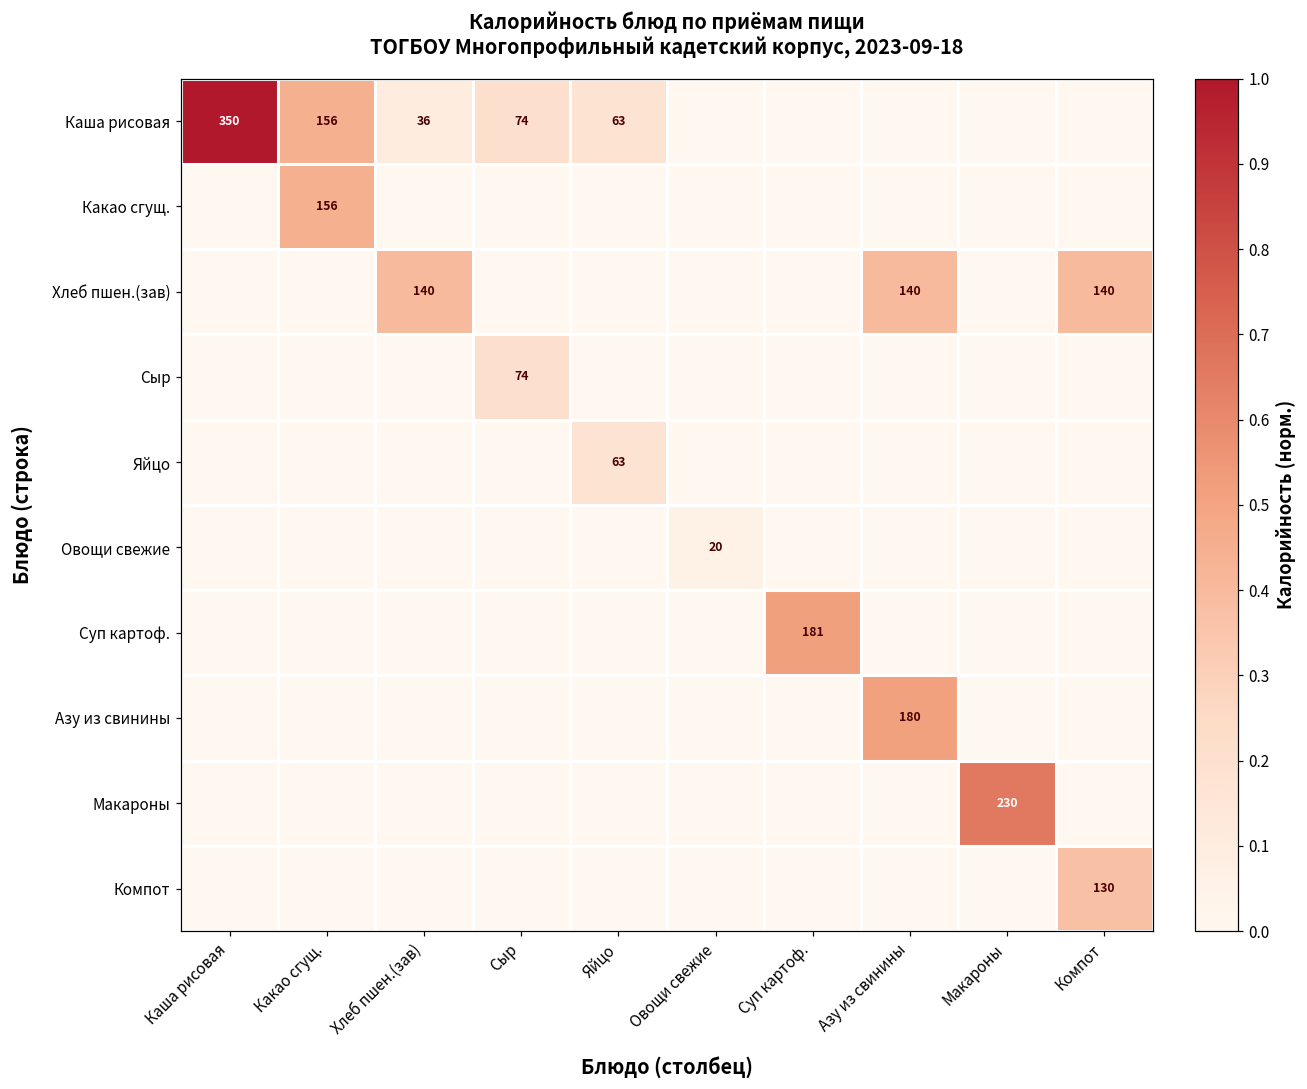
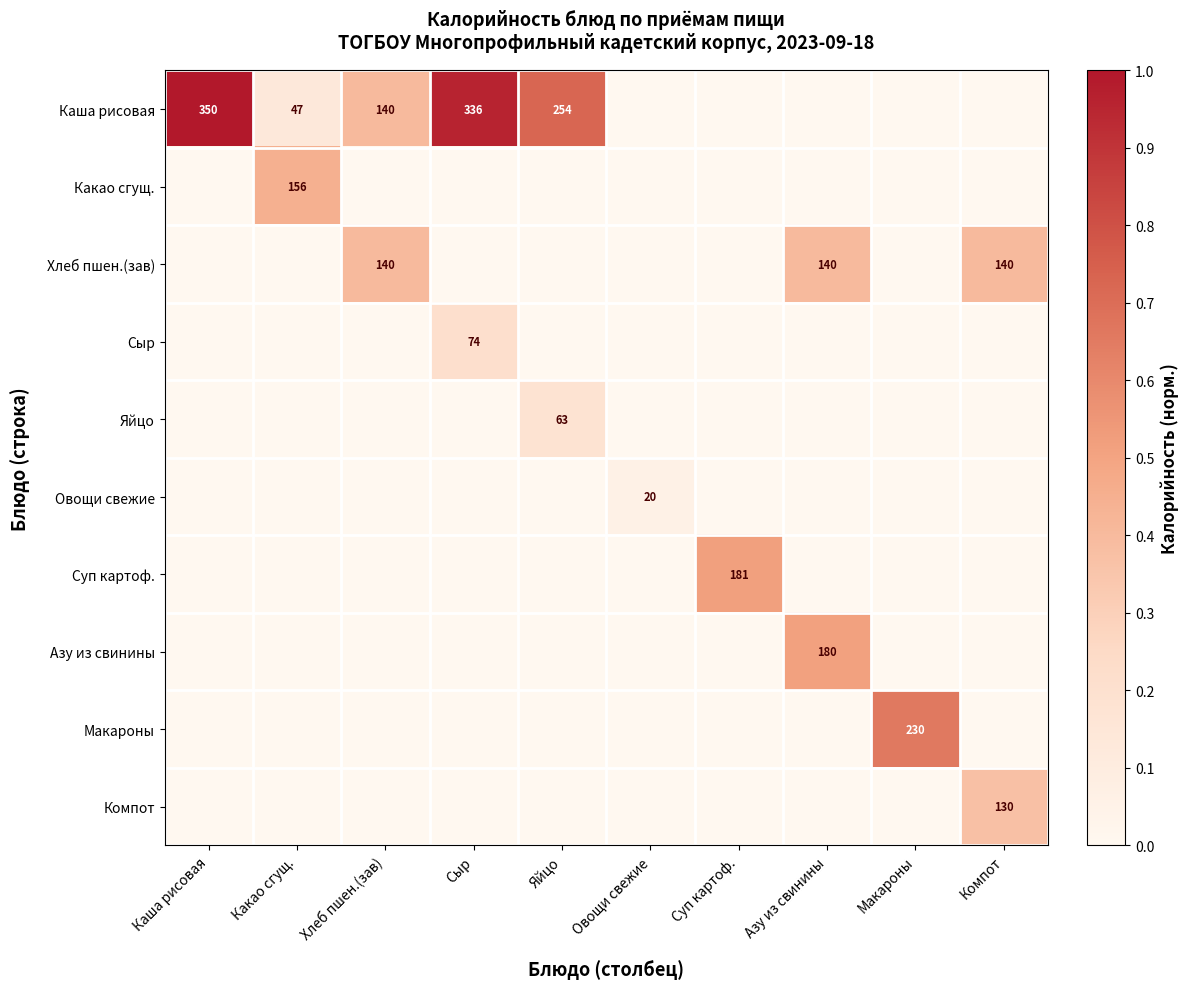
  {
    "Каша рисовая": {
      "Каша рисовая": 350,
-     "Какао сгущ.": 156,
-     "Хлеб пшен.(зав)": 36,
-     "Сыр": 74,
-     "Яйцо": 63
+     "Какао сгущ.": 47,
+     "Хлеб пшен.(зав)": 140,
+     "Сыр": 336,
+     "Яйцо": 254
    },
    "Какао сгущ.": {
      "Какао сгущ.": 156
    },
    "Хлеб пшен.(зав)": {
      "Хлеб пшен.(зав)": 140,
      "Азу из свинины": 140,
      "Компот": 140
    },
    "Сыр": {
      "Сыр": 74
    },
    "Яйцо": {
      "Яйцо": 63
    },
    "Овощи свежие": {
      "Овощи свежие": 20
    },
    "Суп картоф.": {
      "Суп картоф.": 181
    },
    "Азу из свинины": {
      "Азу из свинины": 180
    },
    "Макароны": {
      "Макароны": 230
    },
    "Компот": {
      "Компот": 130
    }
  }
